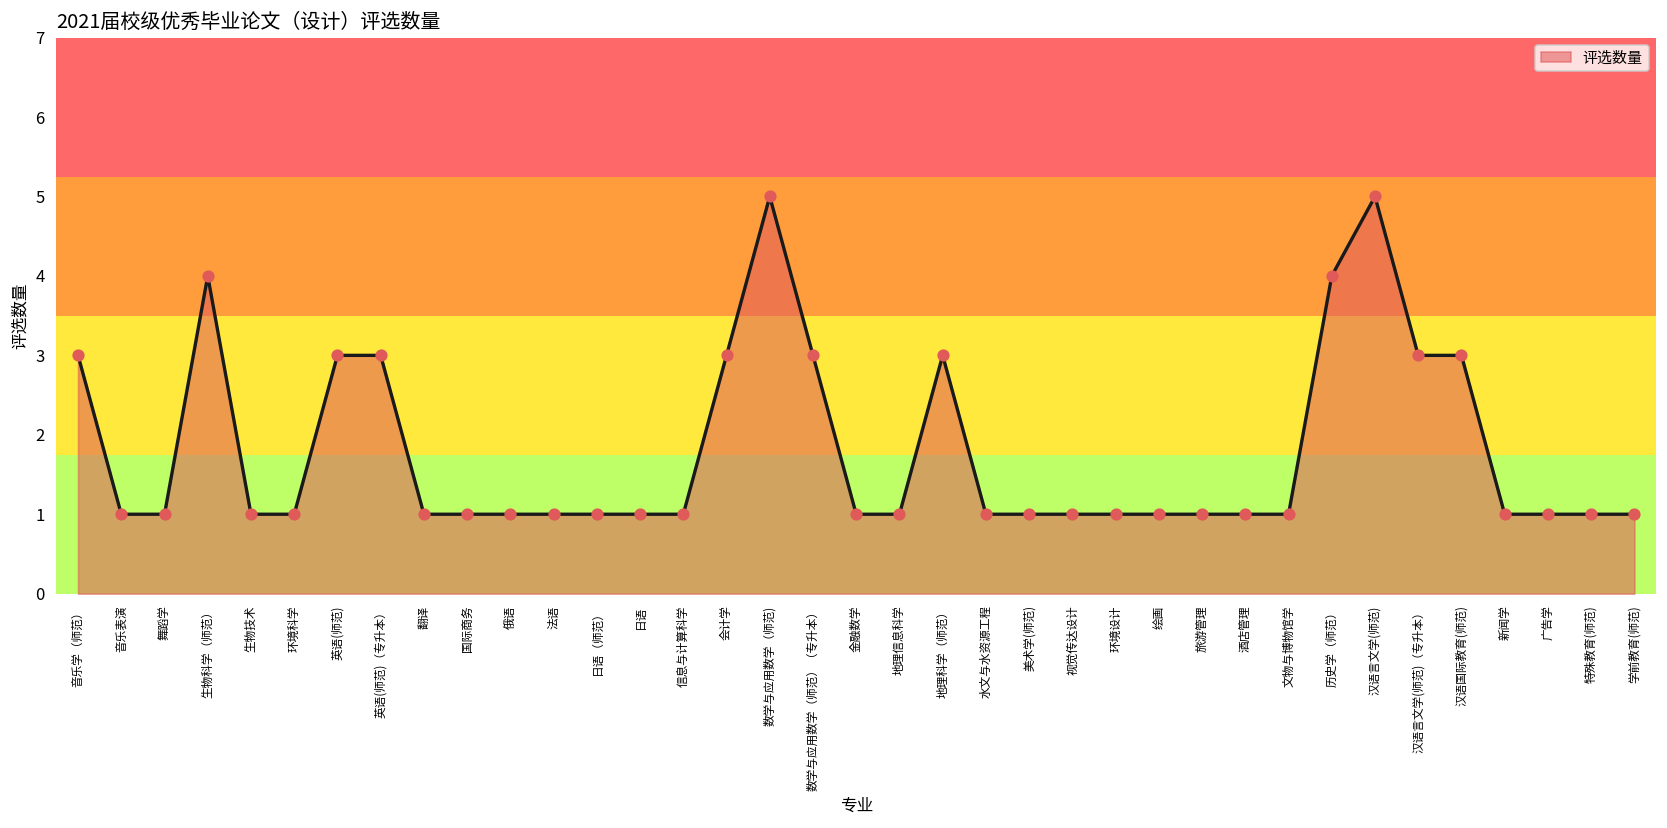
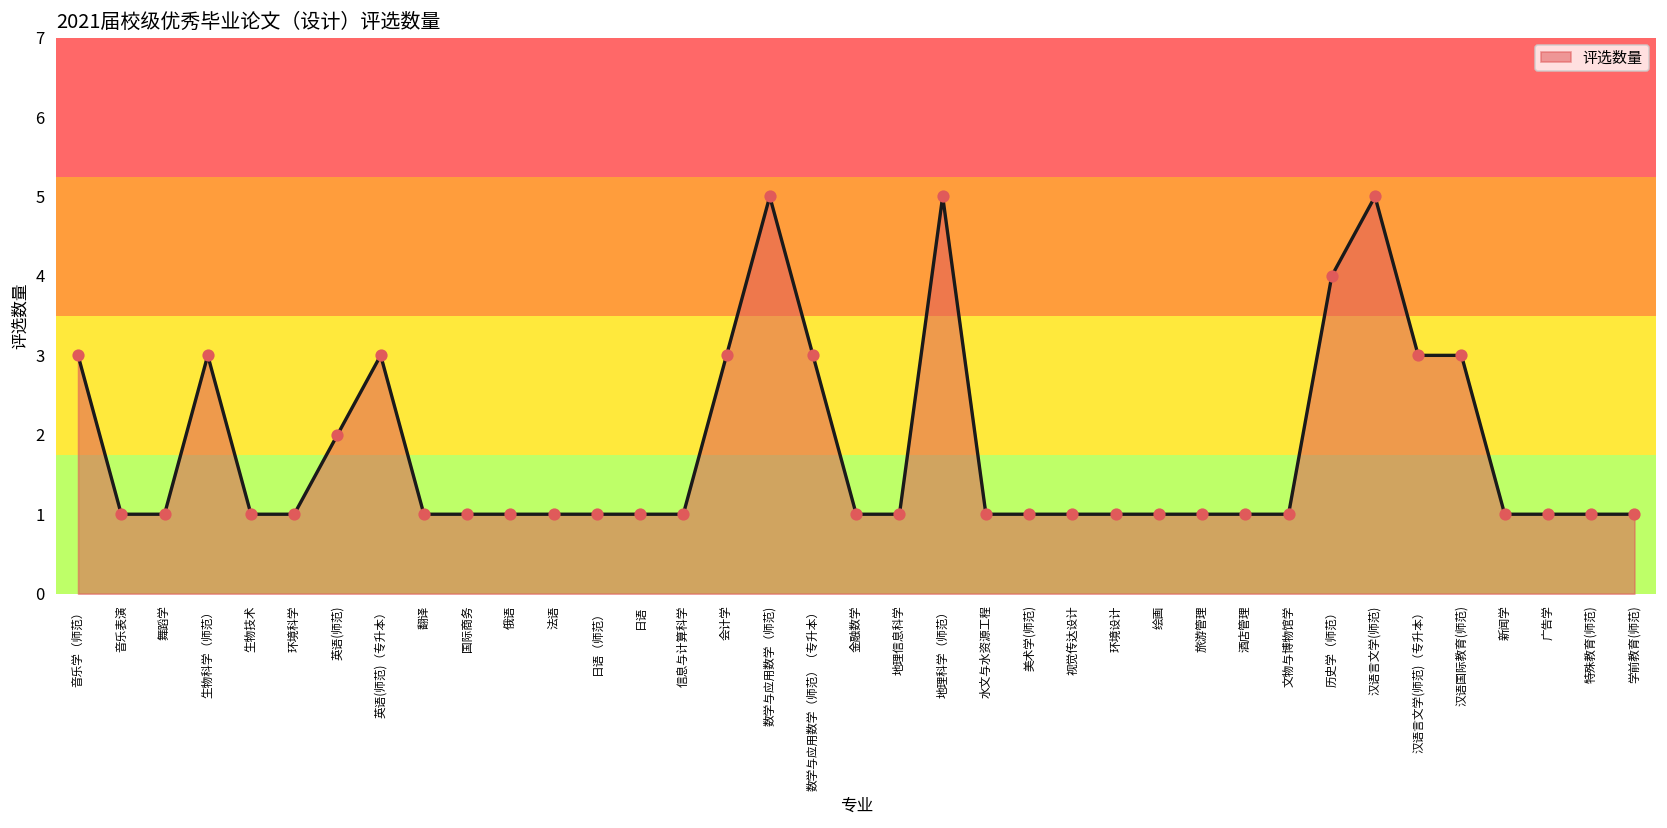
  {
    "音乐学（师范）": 3,
    "音乐表演": 1,
    "舞蹈学": 1,
-   "生物科学（师范）": 4,
+   "生物科学（师范）": 3,
    "生物技术": 1,
    "环境科学": 1,
-   "英语(师范)": 3,
+   "英语(师范)": 2,
    "英语(师范)（专升本）": 3,
    "翻译": 1,
    "国际商务": 1,
    "俄语": 1,
    "法语": 1,
    "日语（师范）": 1,
    "日语": 1,
    "信息与计算科学": 1,
    "会计学": 3,
    "数学与应用数学（师范)": 5,
    "数学与应用数学（师范）（专升本）": 3,
    "金融数学": 1,
    "地理信息科学": 1,
-   "地理科学（师范）": 3,
+   "地理科学（师范）": 5,
    "水文与水资源工程": 1,
    "美术学(师范)": 1,
    "视觉传达设计": 1,
    "环境设计": 1,
    "绘画": 1,
    "旅游管理": 1,
    "酒店管理": 1,
    "文物与博物馆学": 1,
    "历史学（师范）": 4,
    "汉语言文学(师范)": 5,
    "汉语言文学(师范)（专升本）": 3,
    "汉语国际教育(师范)": 3,
    "新闻学": 1,
    "广告学": 1,
    "特殊教育(师范)": 1,
    "学前教育(师范)": 1
  }
